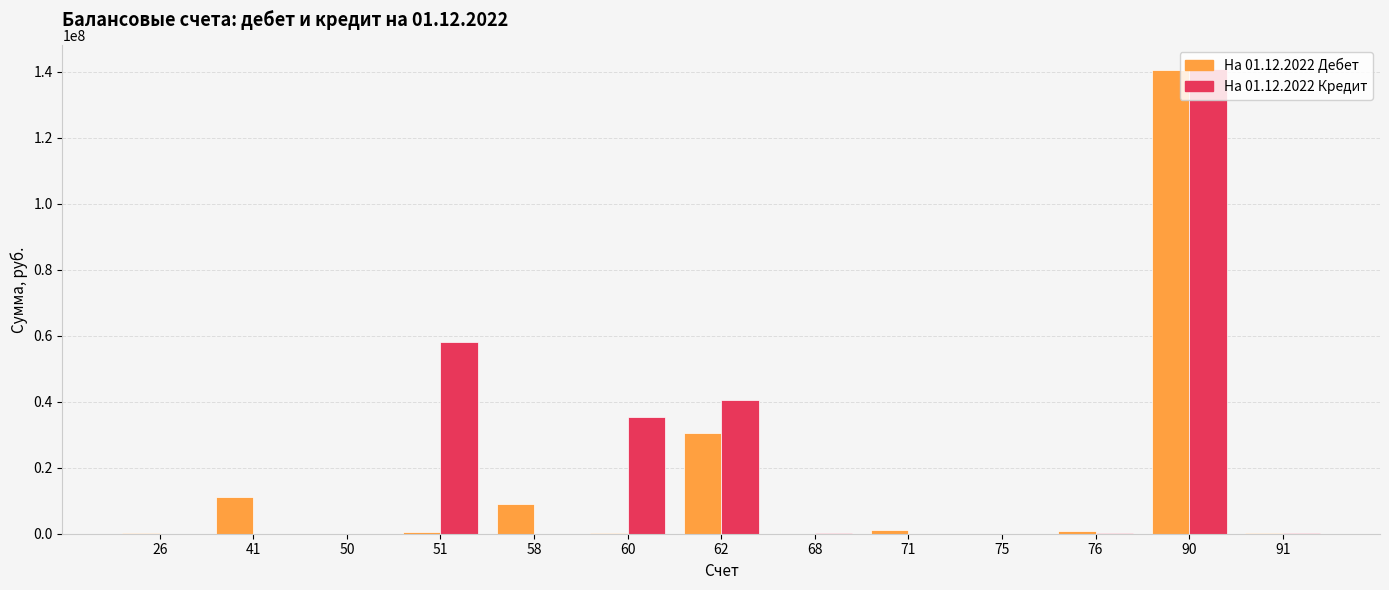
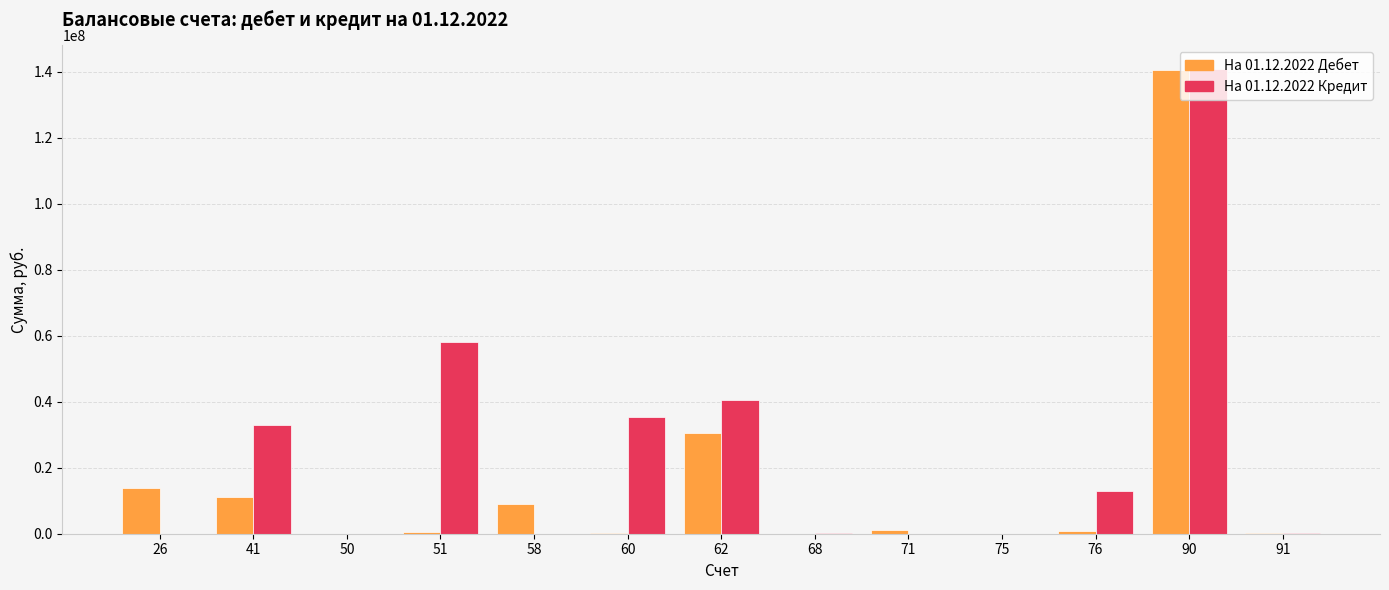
  {
    "На 01.12.2022 Дебет": {
-     "26": 0,
+     "26": 14000000,
      "41": 11000000,
      "58": 9000000,
      "62": 30000000,
      "71": 1000000,
      "76": 1000000,
      "90": 140000000
    },
    "На 01.12.2022 Кредит": {
      "26": 0,
-     "41": 0,
+     "41": 33000000,
      "50": 0,
      "51": 58000000,
      "58": 0,
      "60": 35000000,
      "62": 41000000,
      "71": 0,
      "75": 0,
-     "76": 0
+     "76": 13000000
    }
  }
